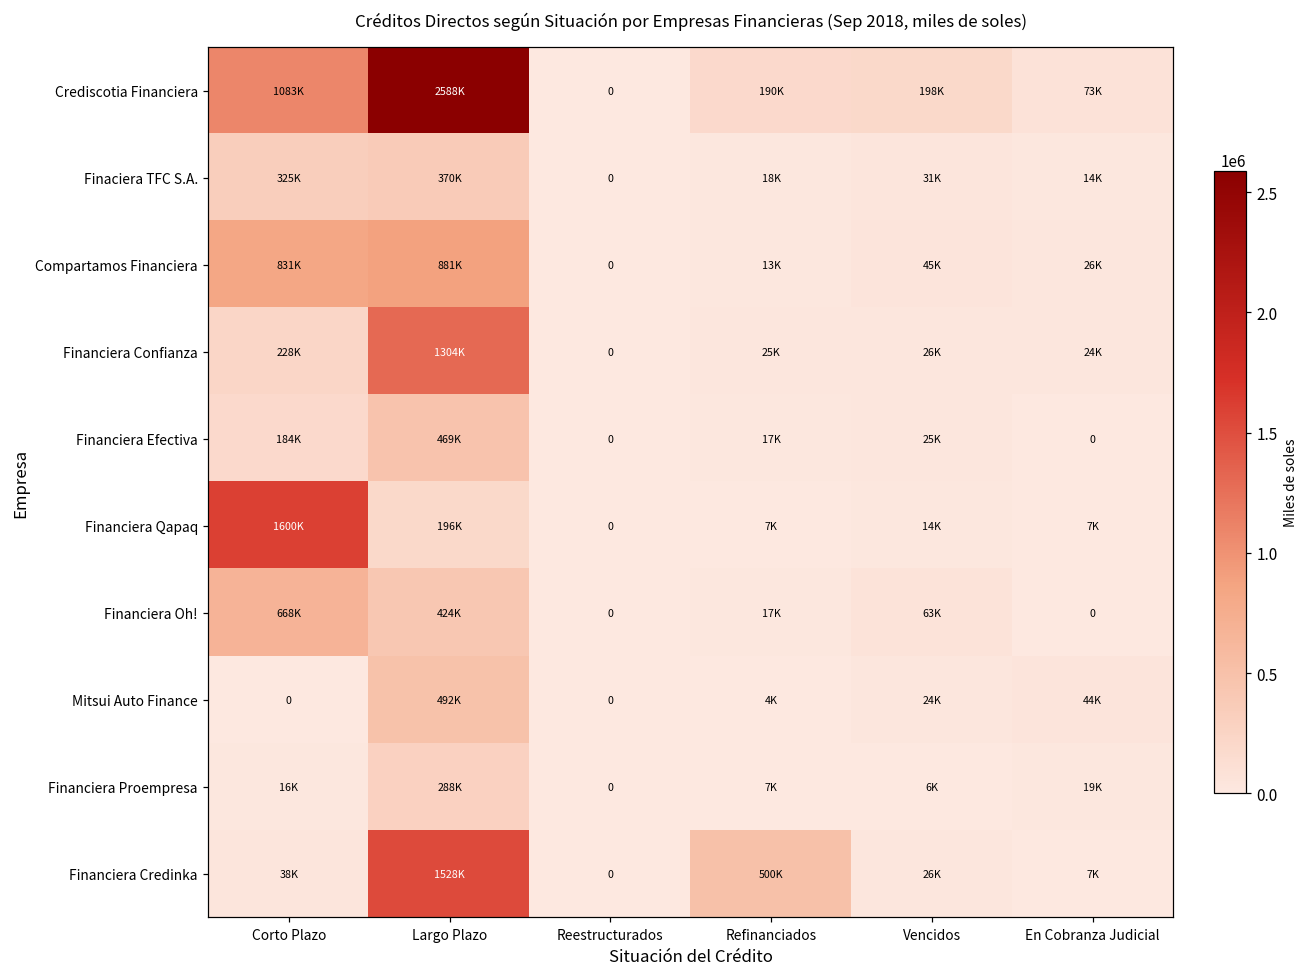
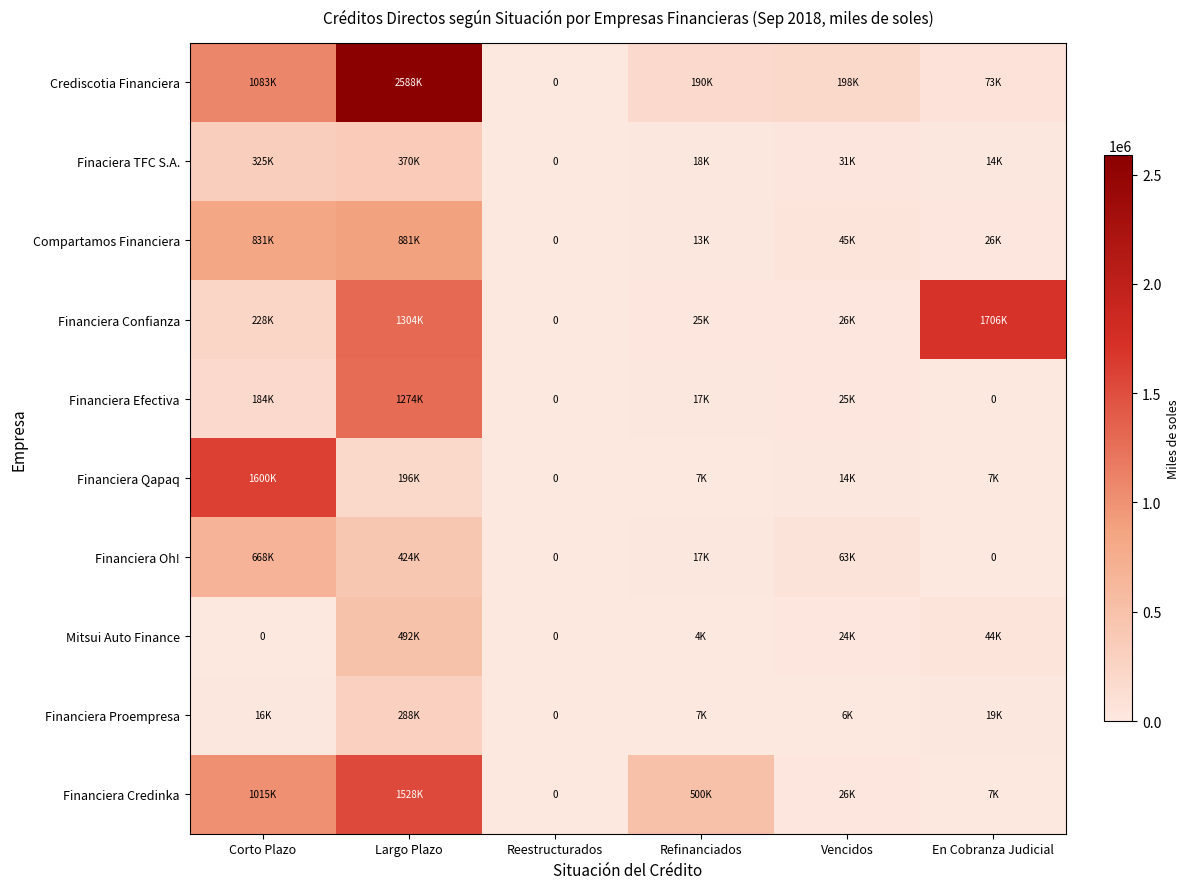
  {
    "Crediscotia Financiera": {
      "Corto Plazo": "1083K",
      "Largo Plazo": "2588K",
      "Reestructurados": "0",
      "Refinanciados": "190K",
      "Vencidos": "198K",
      "En Cobranza Judicial": "73K"
    },
    "Finaciera TFC S.A.": {
      "Corto Plazo": "325K",
      "Largo Plazo": "370K",
      "Reestructurados": "0",
      "Refinanciados": "18K",
      "Vencidos": "31K",
      "En Cobranza Judicial": "14K"
    },
    "Compartamos Financiera": {
      "Corto Plazo": "831K",
      "Largo Plazo": "881K",
      "Reestructurados": "0",
      "Refinanciados": "13K",
      "Vencidos": "45K",
      "En Cobranza Judicial": "26K"
    },
    "Financiera Confianza": {
      "Corto Plazo": "228K",
      "Largo Plazo": "1304K",
      "Reestructurados": "0",
      "Refinanciados": "25K",
      "Vencidos": "26K",
-     "En Cobranza Judicial": "24K"
+     "En Cobranza Judicial": "1706K"
    },
    "Financiera Efectiva": {
      "Corto Plazo": "184K",
-     "Largo Plazo": "469K",
+     "Largo Plazo": "1274K",
      "Reestructurados": "0",
      "Refinanciados": "17K",
      "Vencidos": "25K",
      "En Cobranza Judicial": "0"
    },
    "Financiera Qapaq": {
      "Corto Plazo": "1600K",
      "Largo Plazo": "196K",
      "Reestructurados": "0",
      "Refinanciados": "7K",
      "Vencidos": "14K",
      "En Cobranza Judicial": "7K"
    },
    "Financiera Oh!": {
      "Corto Plazo": "668K",
      "Largo Plazo": "424K",
      "Reestructurados": "0",
      "Refinanciados": "17K",
      "Vencidos": "63K",
      "En Cobranza Judicial": "0"
    },
    "Mitsui Auto Finance": {
      "Corto Plazo": "0",
      "Largo Plazo": "492K",
      "Reestructurados": "0",
      "Refinanciados": "4K",
      "Vencidos": "24K",
      "En Cobranza Judicial": "44K"
    },
    "Financiera Proempresa": {
      "Corto Plazo": "16K",
      "Largo Plazo": "288K",
      "Reestructurados": "0",
      "Refinanciados": "7K",
      "Vencidos": "6K",
      "En Cobranza Judicial": "19K"
    },
    "Financiera Credinka": {
-     "Corto Plazo": "38K",
+     "Corto Plazo": "1015K",
      "Largo Plazo": "1528K",
      "Reestructurados": "0",
      "Refinanciados": "500K",
      "Vencidos": "26K",
      "En Cobranza Judicial": "7K"
    }
  }
